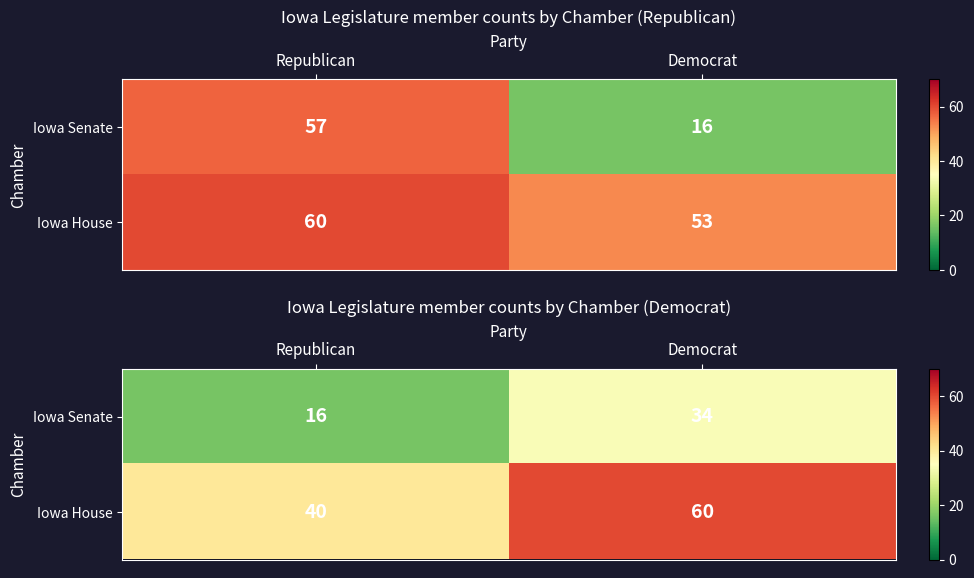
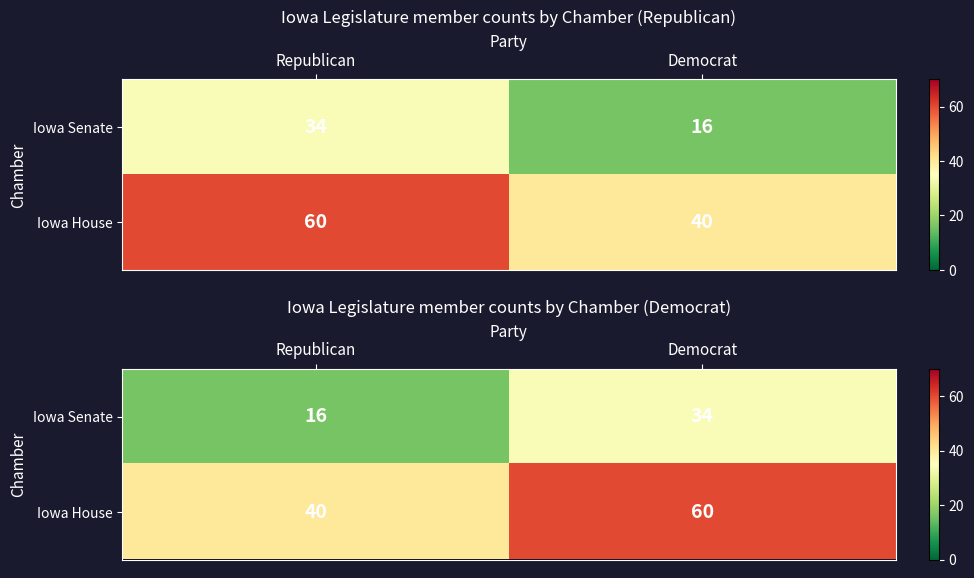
  {
    "Iowa Legislature member counts by Chamber (Republican)": {
      "Iowa Senate": {
-       "Republican": 57,
+       "Republican": 34,
        "Democrat": 16
      },
      "Iowa House": {
        "Republican": 60,
-       "Democrat": 53
+       "Democrat": 40
      }
    },
    "Iowa Legislature member counts by Chamber (Democrat)": {
      "Iowa Senate": {
        "Republican": 16,
        "Democrat": 34
      },
      "Iowa House": {
        "Republican": 40,
        "Democrat": 60
      }
    }
  }
